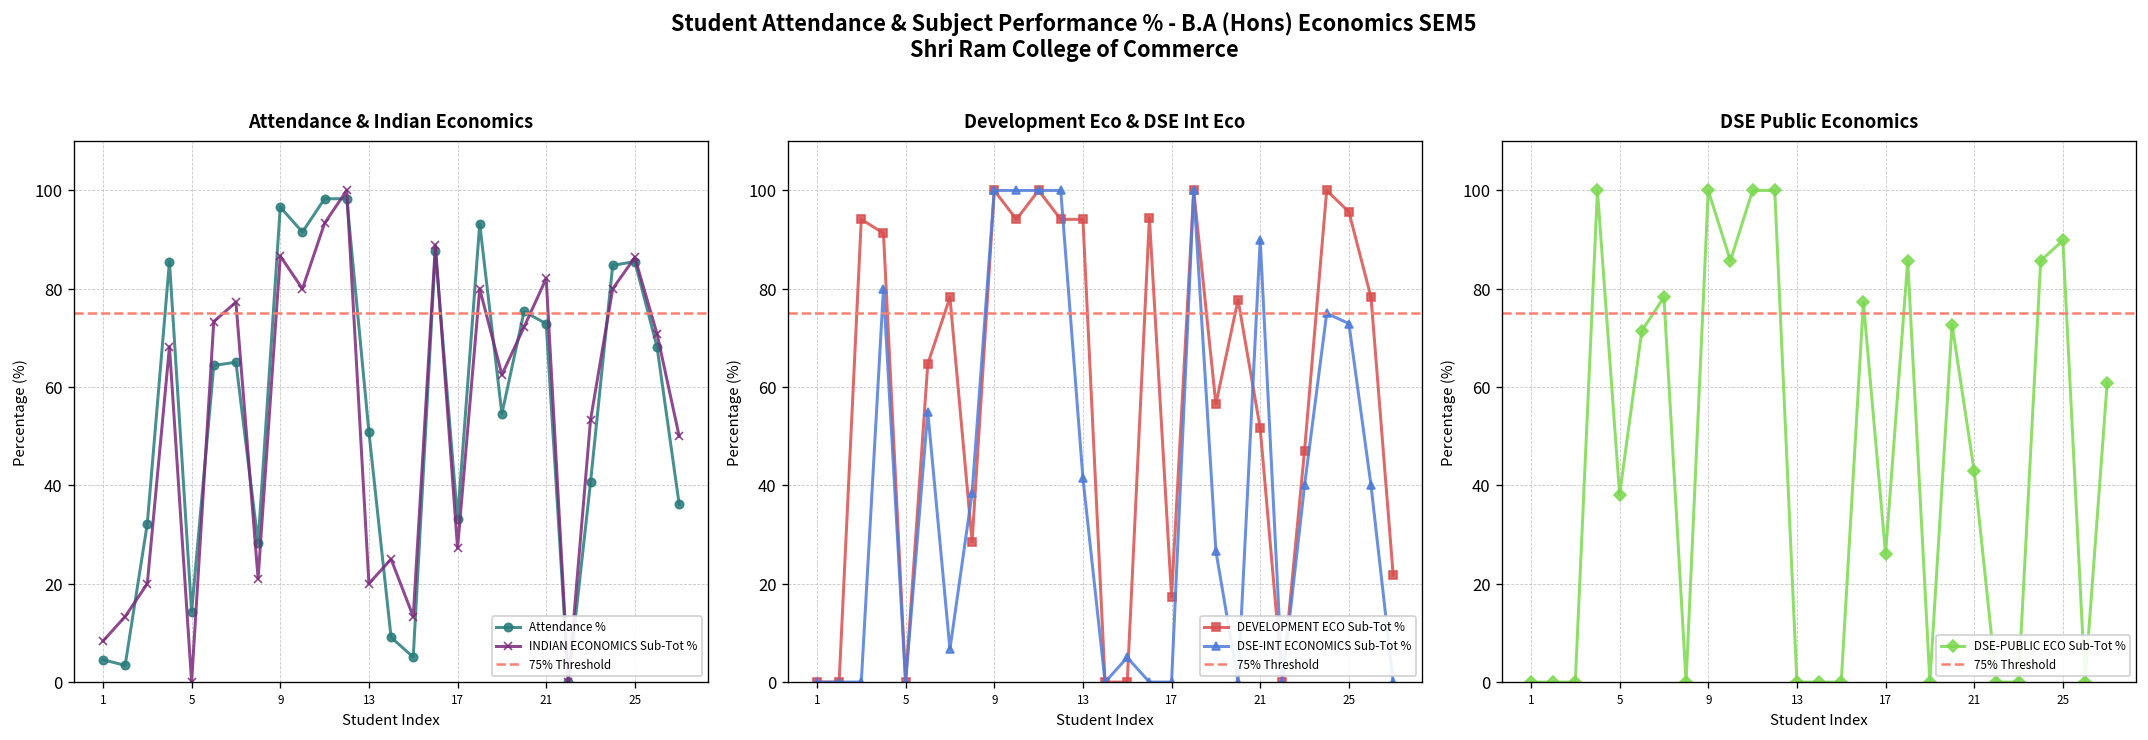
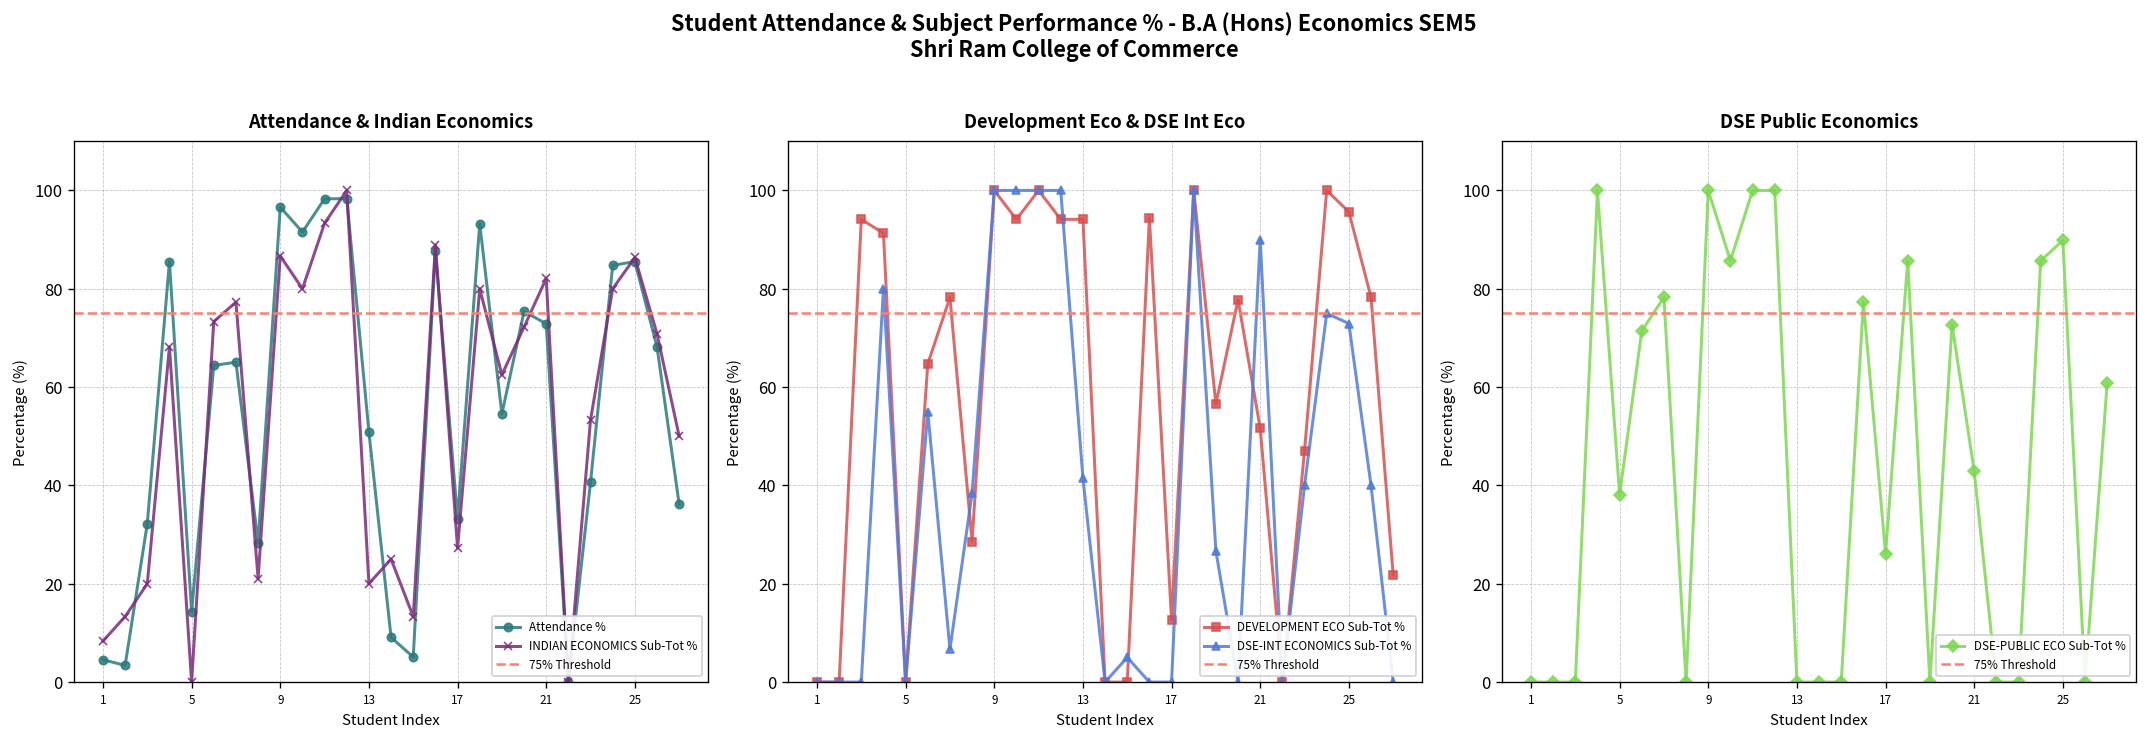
  {
    "Attendance & Indian Economics": {
      "Attendance %": {
        "1": 5,
        "5": 14,
        "9": 97,
        "13": 51,
        "17": 33,
        "21": 73,
        "25": 86
      },
      "INDIAN ECONOMICS Sub-Tot %": {
        "1": 8,
        "5": 0,
        "9": 87,
        "13": 20,
        "17": 27,
        "21": 82,
        "25": 86
      }
    },
    "Development Eco & DSE Int Eco": {
      "DEVELOPMENT ECO Sub-Tot %": {
        "13": 94,
-       "17": 17,
+       "17": 13,
        "21": 52,
        "25": 96
      },
      "DSE-INT ECONOMICS Sub-Tot %": {
        "13": 42,
        "17": 0,
        "21": 90,
        "25": 73
      }
    },
    "DSE Public Economics": {
      "1": 0,
      "5": 38,
      "9": 100,
      "13": 0,
      "17": 26,
      "21": 43,
      "25": 90
    }
  }
